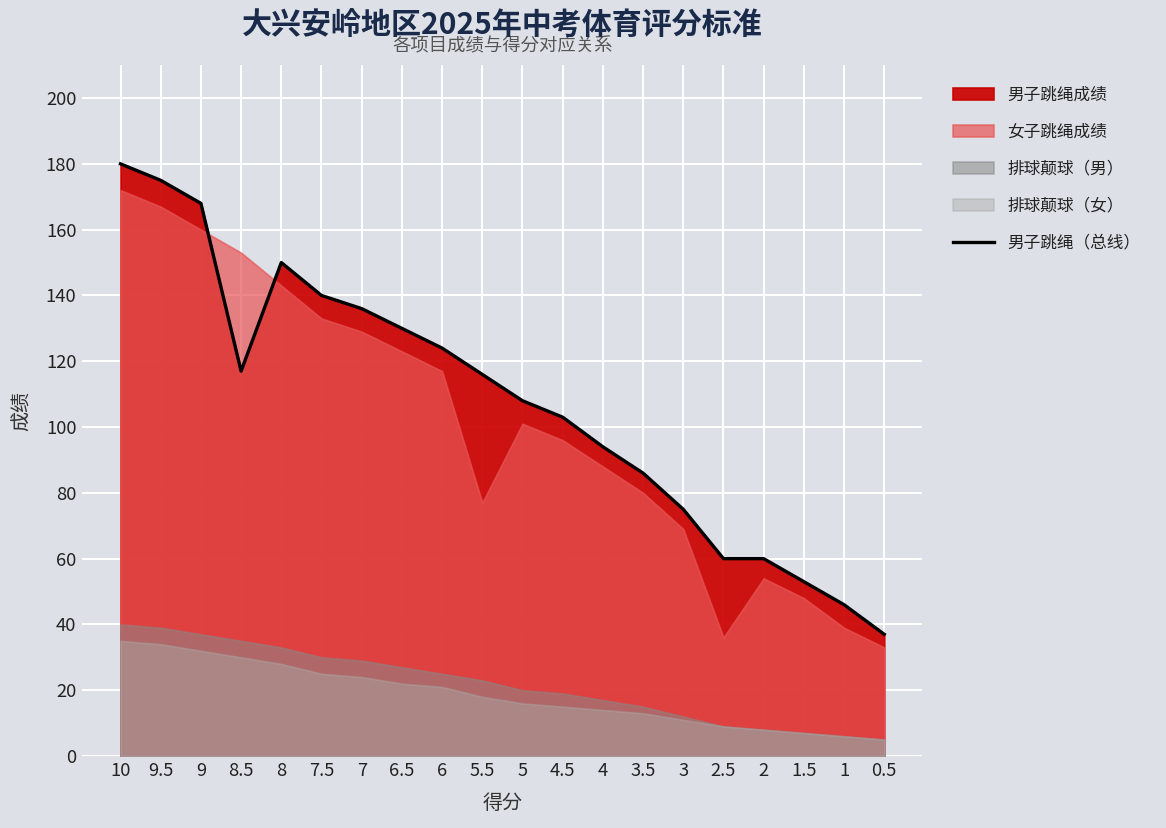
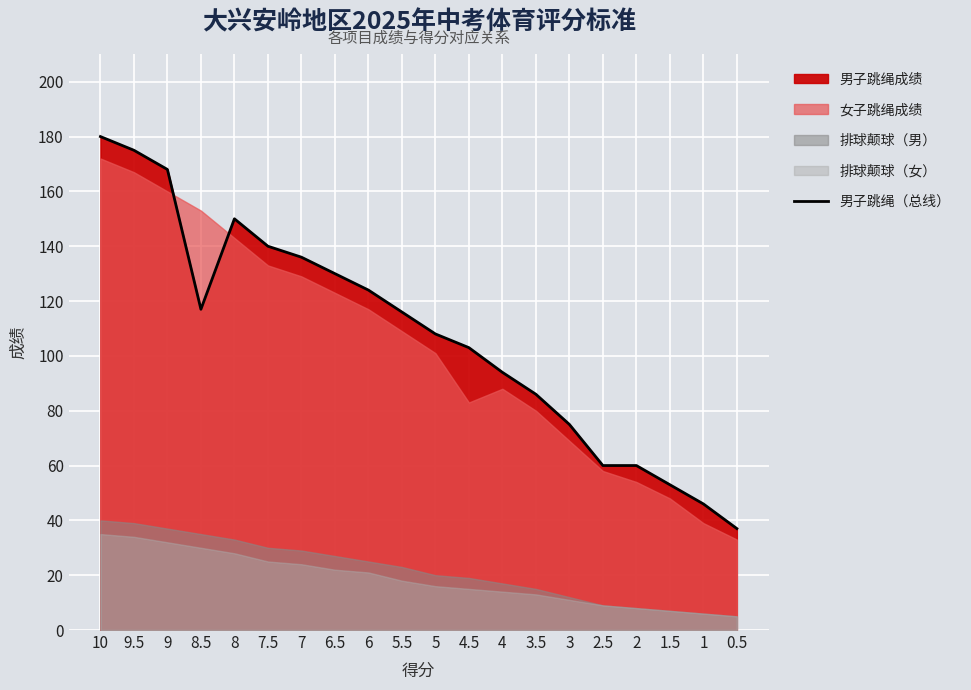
  {
    "男子跳绳成绩": {
      "10": 180,
      "9.5": 175,
      "9": 168,
      "8.5": 117,
      "8": 150,
      "7.5": 140,
      "7": 136,
      "6.5": 130,
      "6": 124,
      "5.5": 116,
      "5": 108,
      "4.5": 103,
      "4": 94,
      "3.5": 86,
      "3": 75,
      "2.5": 60,
      "2": 60,
      "1.5": 53,
      "1": 46,
      "0.5": 37
    },
    "女子跳绳成绩": {
      "10": 172,
      "9.5": 167,
      "9": 160,
      "8.5": 153,
      "8": 143,
      "7.5": 133,
      "7": 129,
      "6.5": 123,
      "6": 117,
-     "5.5": 77,
+     "5.5": 109,
      "5": 101,
-     "4.5": 96,
+     "4.5": 83,
      "4": 88,
      "3.5": 80,
      "3": 69,
-     "2.5": 36,
+     "2.5": 58,
      "2": 54,
      "1.5": 48,
      "1": 39,
      "0.5": 33
    }
  }
